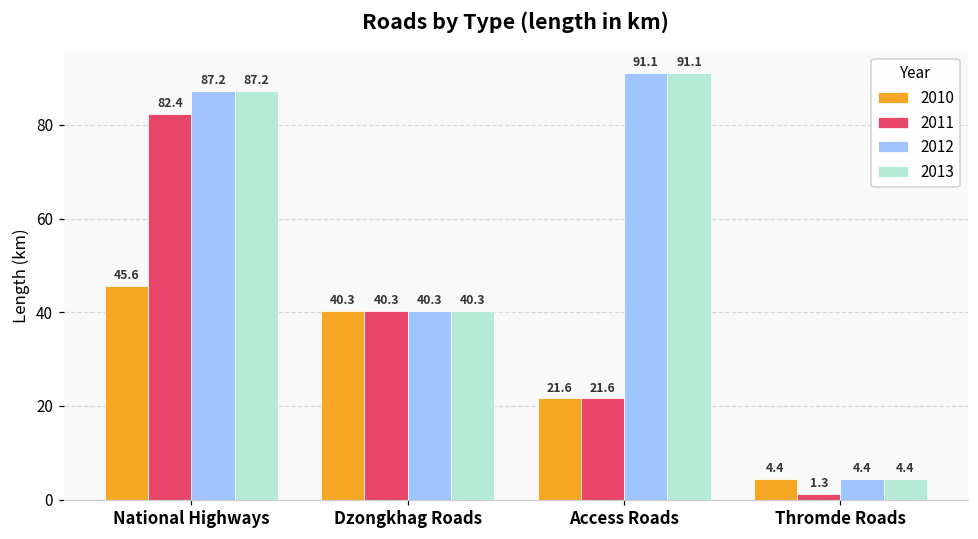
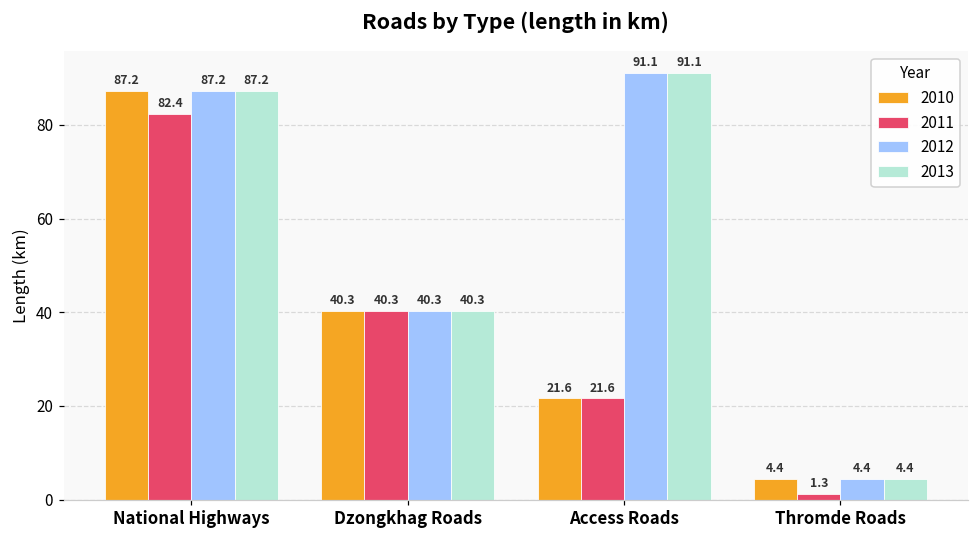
  {
    "2010": {
-     "National Highways": 45.6,
+     "National Highways": 87.2,
      "Dzongkhag Roads": 40.3,
      "Access Roads": 21.6,
      "Thromde Roads": 4.4
    },
    "2011": {
      "National Highways": 82.4,
      "Dzongkhag Roads": 40.3,
      "Access Roads": 21.6,
      "Thromde Roads": 1.3
    }
  }
